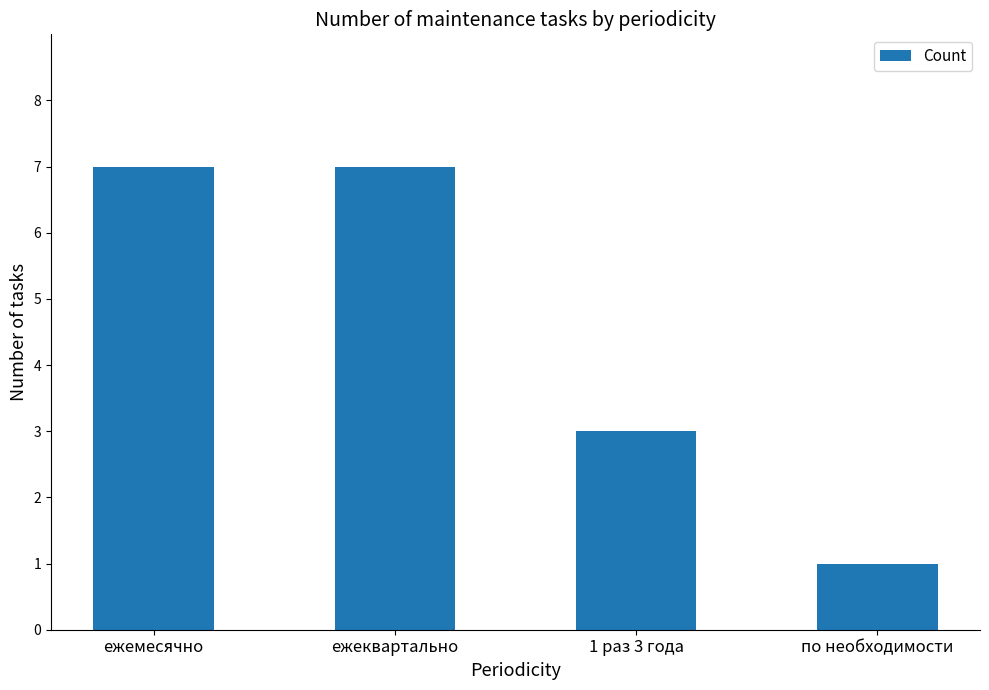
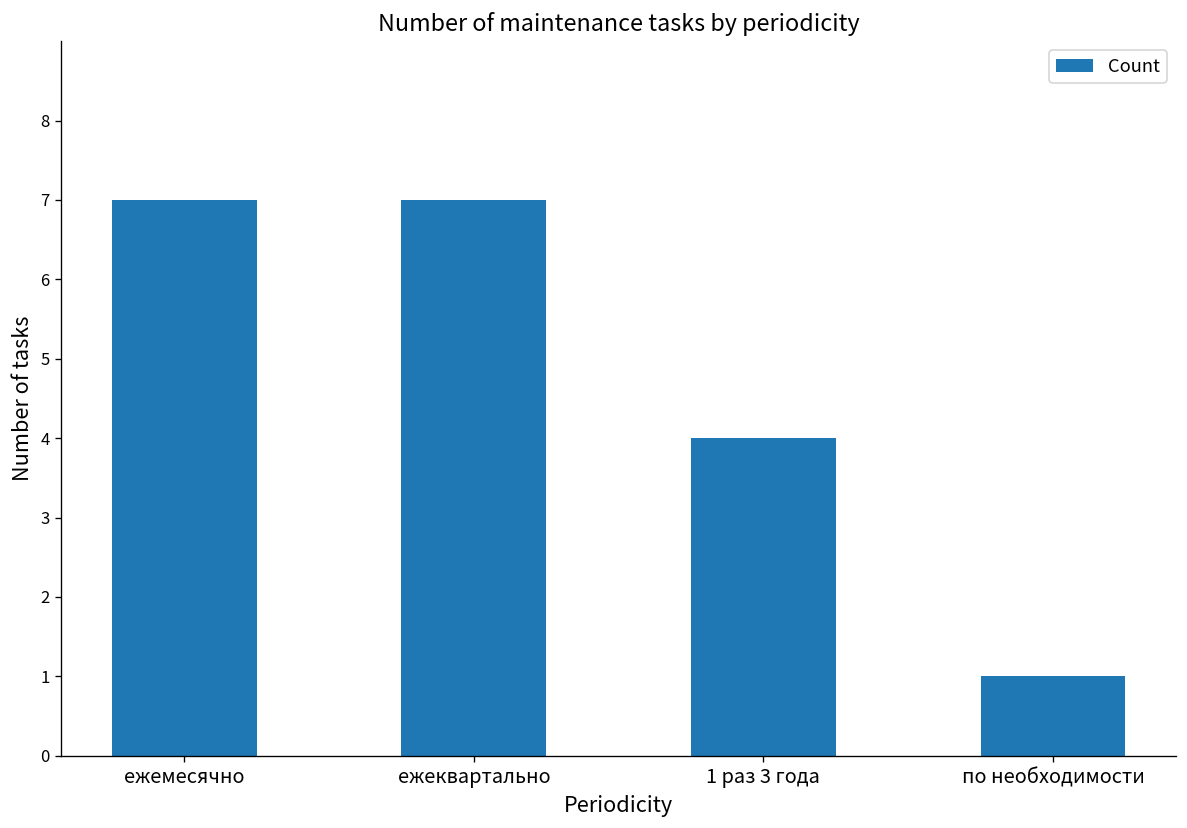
  {
    "ежемесячно": 7,
    "ежеквартально": 7,
-   "1 раз 3 года": 3,
+   "1 раз 3 года": 4,
    "по необходимости": 1
  }
